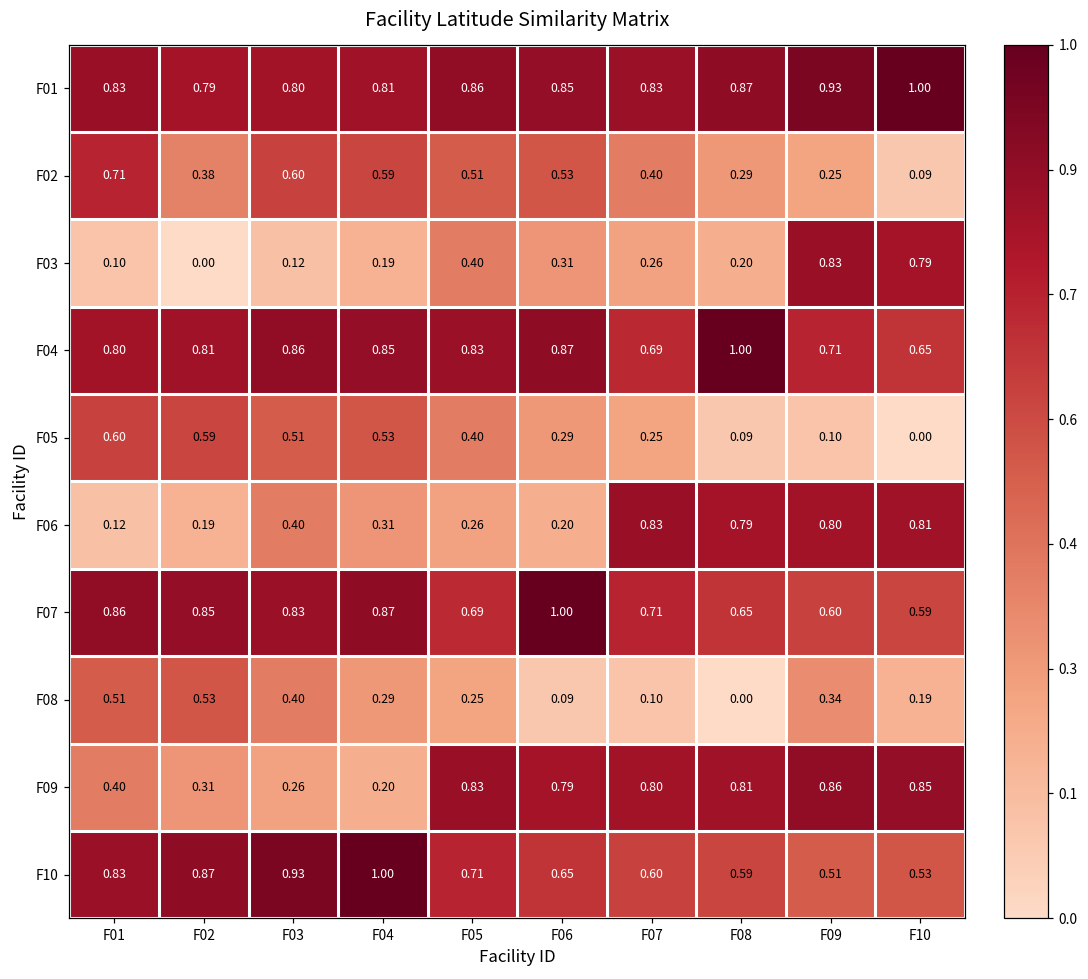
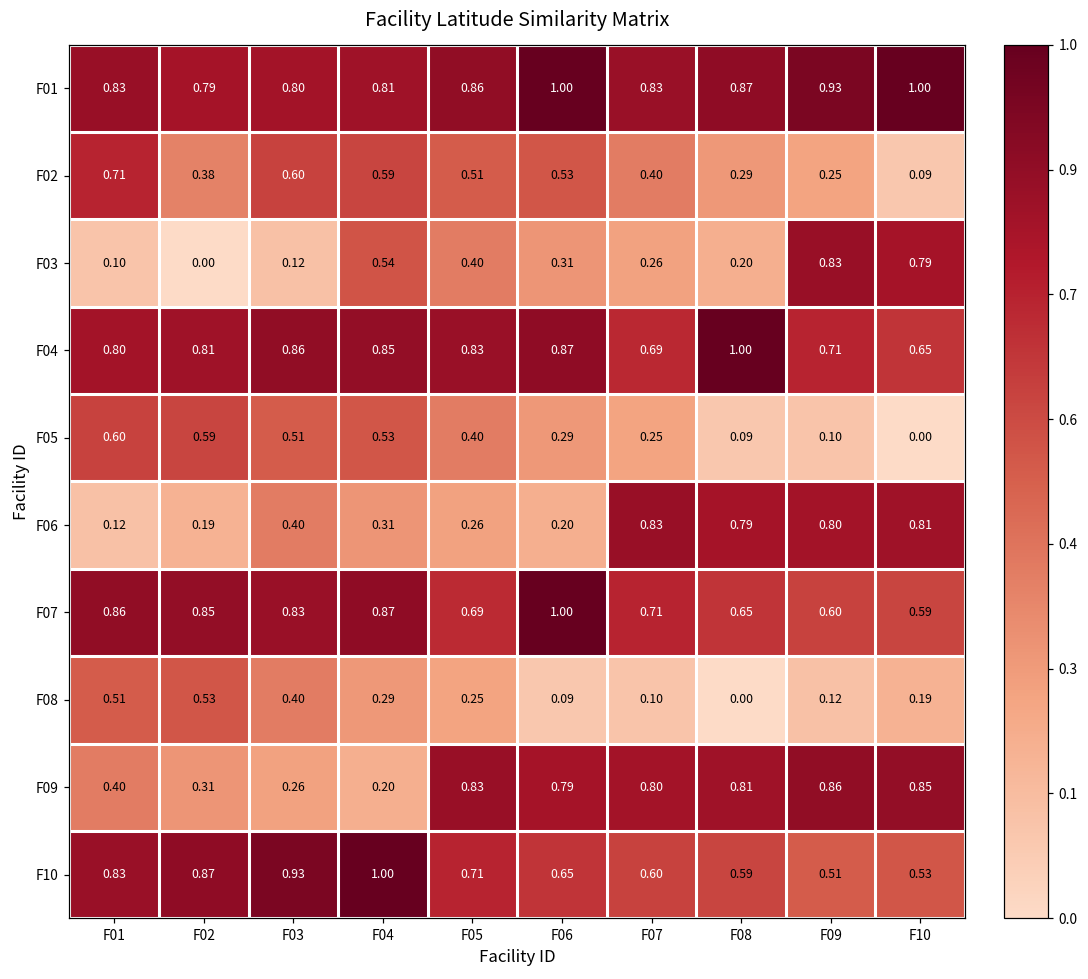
  {
    "F01": {
      "F01": 0.83,
      "F02": 0.79,
      "F03": 0.80,
      "F04": 0.81,
      "F05": 0.86,
-     "F06": 0.85,
+     "F06": 1.00,
      "F07": 0.83,
      "F08": 0.87,
      "F09": 0.93,
      "F10": 1.00
    },
    "F02": {
      "F01": 0.71,
      "F02": 0.38,
      "F03": 0.60,
      "F04": 0.59,
      "F05": 0.51,
      "F06": 0.53,
      "F07": 0.40,
      "F08": 0.29,
      "F09": 0.25,
      "F10": 0.09
    },
    "F03": {
      "F01": 0.10,
      "F02": 0.00,
      "F03": 0.12,
-     "F04": 0.19,
+     "F04": 0.54,
      "F05": 0.40,
      "F06": 0.31,
      "F07": 0.26,
      "F08": 0.20,
      "F09": 0.83,
      "F10": 0.79
    },
    "F04": {
      "F01": 0.80,
      "F02": 0.81,
      "F03": 0.86,
      "F04": 0.85,
      "F05": 0.83,
      "F06": 0.87,
      "F07": 0.69,
      "F08": 1.00,
      "F09": 0.71,
      "F10": 0.65
    },
    "F05": {
      "F01": 0.60,
      "F02": 0.59,
      "F03": 0.51,
      "F04": 0.53,
      "F05": 0.40,
      "F06": 0.29,
      "F07": 0.25,
      "F08": 0.09,
      "F09": 0.10,
      "F10": 0.00
    },
    "F06": {
      "F01": 0.12,
      "F02": 0.19,
      "F03": 0.40,
      "F04": 0.31,
      "F05": 0.26,
      "F06": 0.20,
      "F07": 0.83,
      "F08": 0.79,
      "F09": 0.80,
      "F10": 0.81
    },
    "F07": {
      "F01": 0.86,
      "F02": 0.85,
      "F03": 0.83,
      "F04": 0.87,
      "F05": 0.69,
      "F06": 1.00,
      "F07": 0.71,
      "F08": 0.65,
      "F09": 0.60,
      "F10": 0.59
    },
    "F08": {
      "F01": 0.51,
      "F02": 0.53,
      "F03": 0.40,
      "F04": 0.29,
      "F05": 0.25,
      "F06": 0.09,
      "F07": 0.10,
      "F08": 0.00,
-     "F09": 0.34,
+     "F09": 0.12,
      "F10": 0.19
    },
    "F09": {
      "F01": 0.40,
      "F02": 0.31,
      "F03": 0.26,
      "F04": 0.20,
      "F05": 0.83,
      "F06": 0.79,
      "F07": 0.80,
      "F08": 0.81,
      "F09": 0.86,
      "F10": 0.85
    },
    "F10": {
      "F01": 0.83,
      "F02": 0.87,
      "F03": 0.93,
      "F04": 1.00,
      "F05": 0.71,
      "F06": 0.65,
      "F07": 0.60,
      "F08": 0.59,
      "F09": 0.51,
      "F10": 0.53
    }
  }
